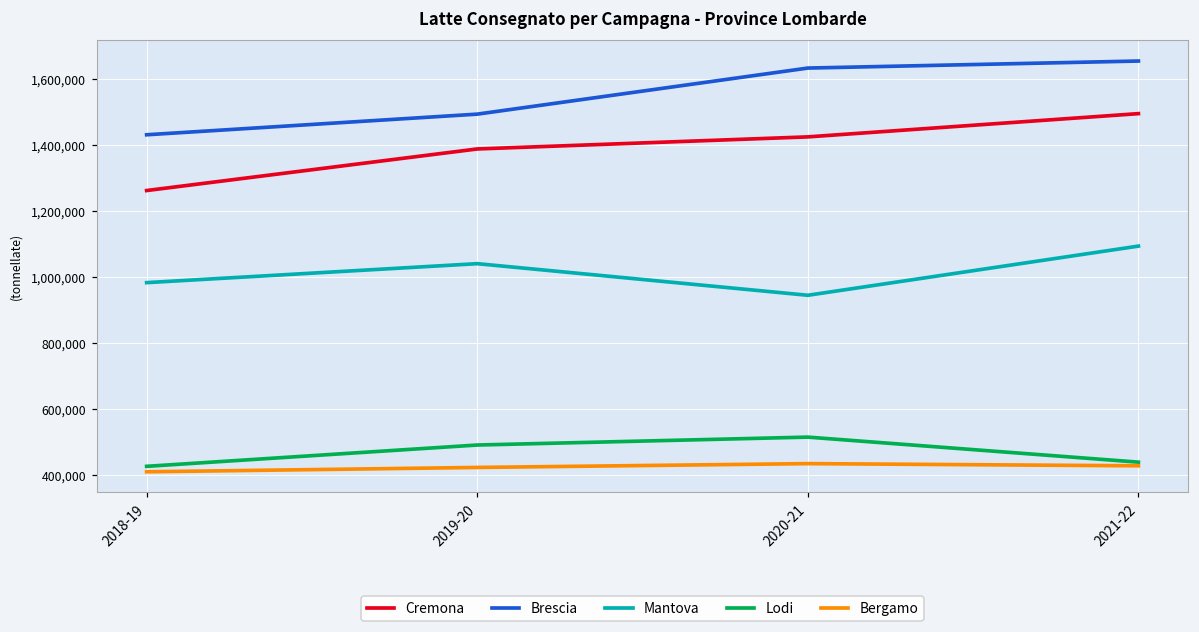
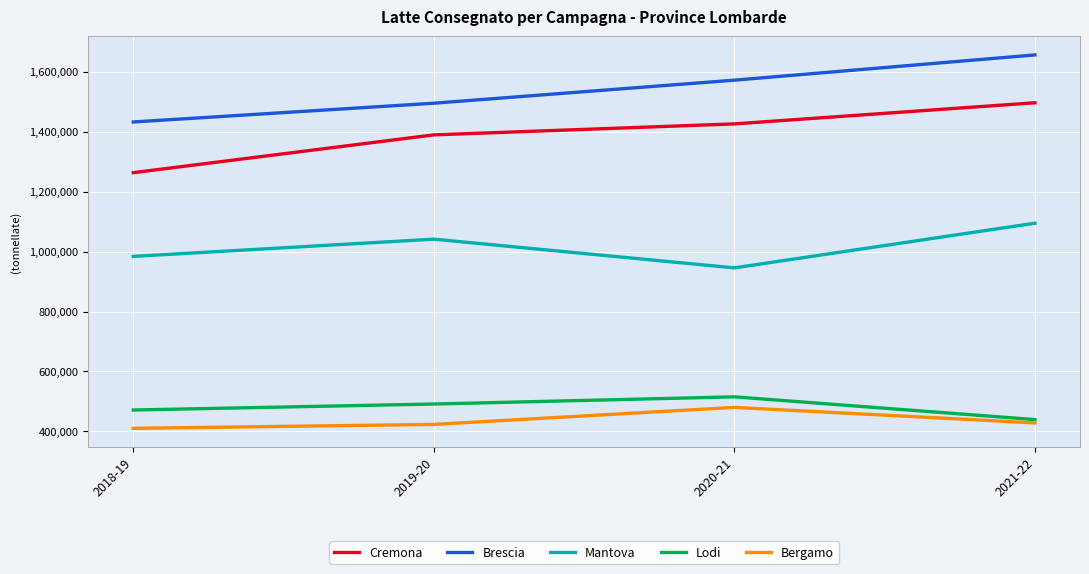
  {
    "Cremona": {
      "2018-19": "1,260,000",
      "2019-20": "1,390,000",
      "2020-21": "1,430,000",
      "2021-22": "1,500,000"
    },
    "Brescia": {
      "2018-19": "1,430,000",
      "2019-20": "1,490,000",
-     "2020-21": "1,630,000",
+     "2020-21": "1,570,000",
      "2021-22": "1,660,000"
    },
    "Mantova": {
      "2018-19": "980,000",
      "2019-20": "1,040,000",
      "2020-21": "950,000",
      "2021-22": "1,090,000"
    },
    "Lodi": {
-     "2018-19": "430,000",
+     "2018-19": "470,000",
      "2019-20": "490,000",
      "2020-21": "520,000",
      "2021-22": "440,000"
    },
    "Bergamo": {
      "2018-19": "410,000",
      "2019-20": "420,000",
-     "2020-21": "440,000",
+     "2020-21": "480,000",
      "2021-22": "430,000"
    }
  }
